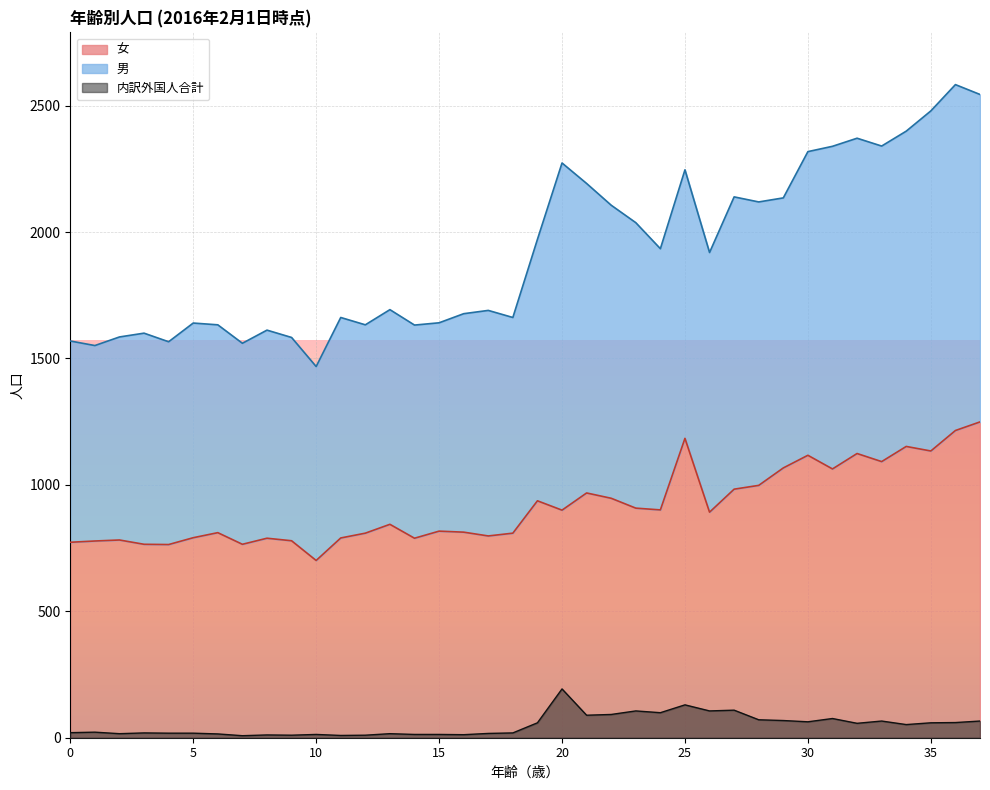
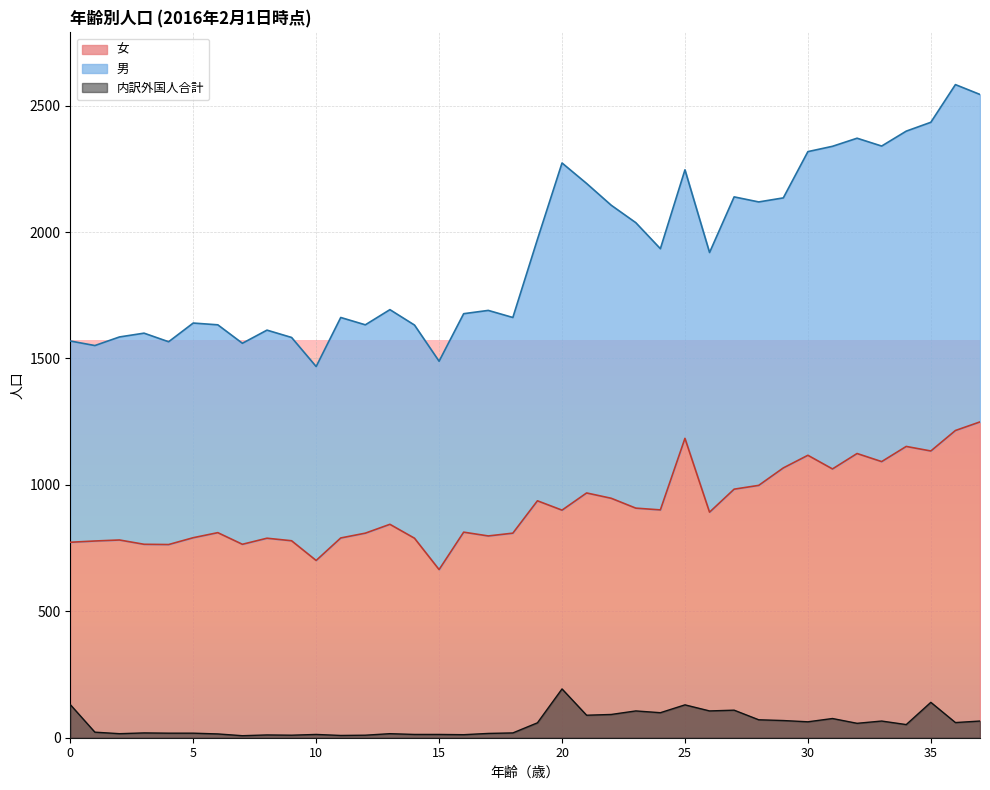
  {
    "女": {
      "0": 770,
      "5": 790,
      "10": 700,
-     "15": 820,
+     "15": 670,
      "20": 900,
      "25": 1180,
      "30": 1120,
      "35": 1130
    },
    "男": {
      "0": 800,
      "5": 850,
      "10": 770,
      "15": 820,
      "20": 1370,
      "25": 1060,
      "30": 1200,
-     "35": 1350
+     "35": 1300
    },
    "内訳外国人合計": {
-     "0": 20,
+     "0": 130,
      "5": 20,
      "10": 10,
      "15": 10,
      "20": 190,
      "25": 130,
      "30": 60,
-     "35": 60
+     "35": 140
    }
  }
